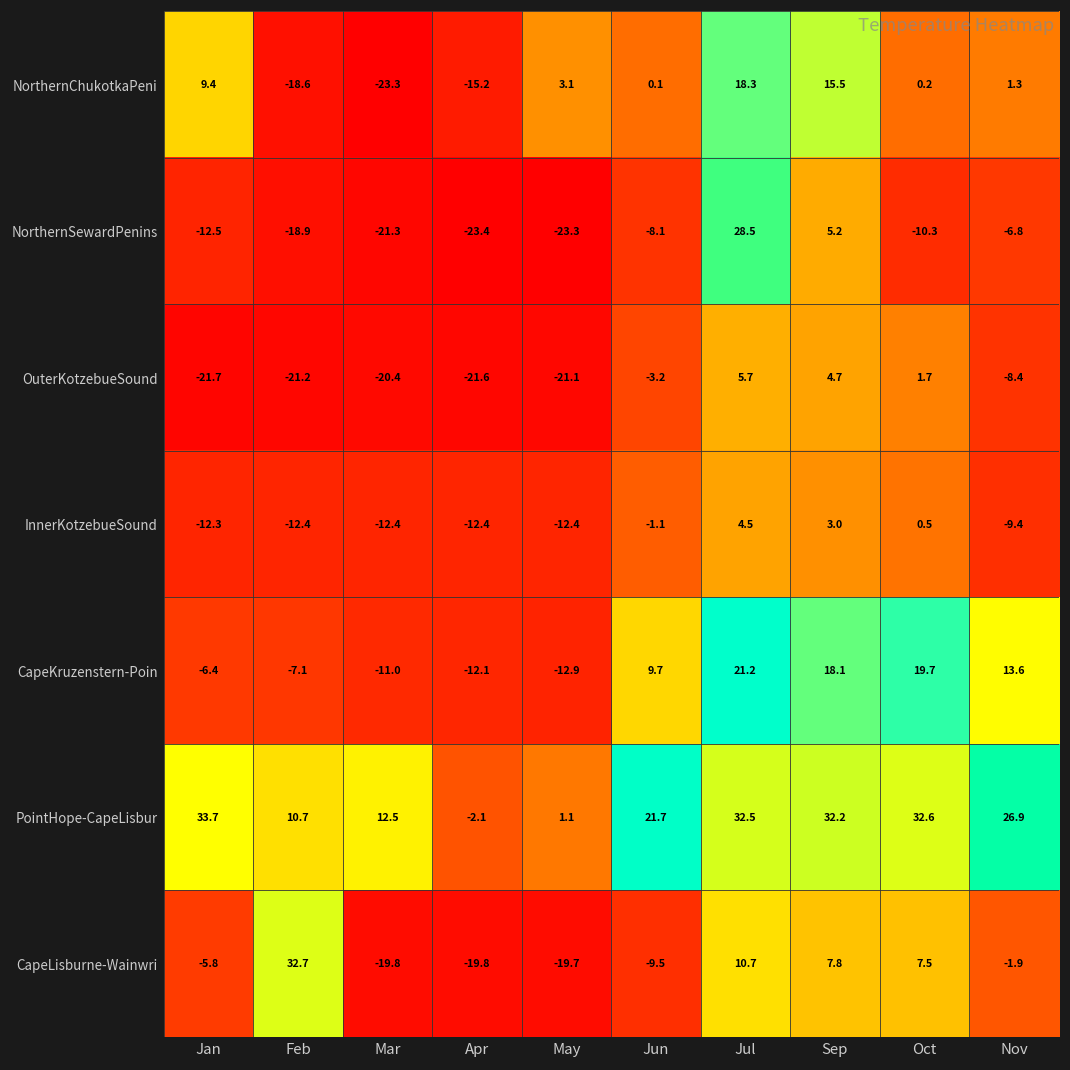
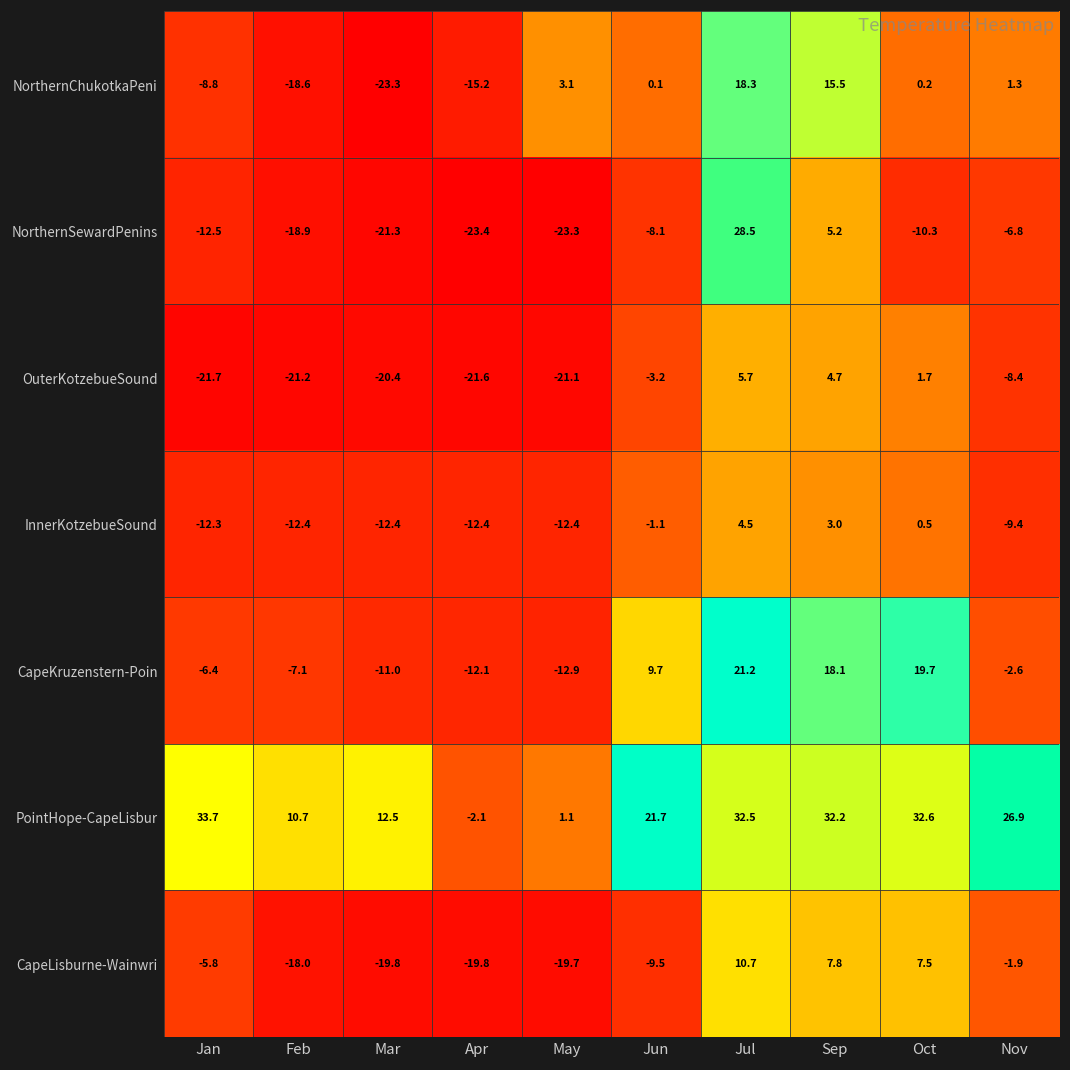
  {
    "NorthernChukotkaPeni": {
-     "Jan": 9.4,
+     "Jan": -8.8,
      "Feb": -18.6,
      "Mar": -23.3,
      "Apr": -15.2,
      "May": 3.1,
      "Jun": 0.1,
      "Jul": 18.3,
      "Sep": 15.5,
      "Oct": 0.2,
      "Nov": 1.3
    },
    "NorthernSewardPenins": {
      "Jan": -12.5,
      "Feb": -18.9,
      "Mar": -21.3,
      "Apr": -23.4,
      "May": -23.3,
      "Jun": -8.1,
      "Jul": 28.5,
      "Sep": 5.2,
      "Oct": -10.3,
      "Nov": -6.8
    },
    "OuterKotzebueSound": {
      "Jan": -21.7,
      "Feb": -21.2,
      "Mar": -20.4,
      "Apr": -21.6,
      "May": -21.1,
      "Jun": -3.2,
      "Jul": 5.7,
      "Sep": 4.7,
      "Oct": 1.7,
      "Nov": -8.4
    },
    "InnerKotzebueSound": {
      "Jan": -12.3,
      "Feb": -12.4,
      "Mar": -12.4,
      "Apr": -12.4,
      "May": -12.4,
      "Jun": -1.1,
      "Jul": 4.5,
      "Sep": 3.0,
      "Oct": 0.5,
      "Nov": -9.4
    },
    "CapeKruzenstern-Poin": {
      "Jan": -6.4,
      "Feb": -7.1,
      "Mar": -11.0,
      "Apr": -12.1,
      "May": -12.9,
      "Jun": 9.7,
      "Jul": 21.2,
      "Sep": 18.1,
      "Oct": 19.7,
-     "Nov": 13.6
+     "Nov": -2.6
    },
    "PointHope-CapeLisbur": {
      "Jan": 33.7,
      "Feb": 10.7,
      "Mar": 12.5,
      "Apr": -2.1,
      "May": 1.1,
      "Jun": 21.7,
      "Jul": 32.5,
      "Sep": 32.2,
      "Oct": 32.6,
      "Nov": 26.9
    },
    "CapeLisburne-Wainwri": {
      "Jan": -5.8,
-     "Feb": 32.7,
+     "Feb": -18.0,
      "Mar": -19.8,
      "Apr": -19.8,
      "May": -19.7,
      "Jun": -9.5,
      "Jul": 10.7,
      "Sep": 7.8,
      "Oct": 7.5,
      "Nov": -1.9
    }
  }
